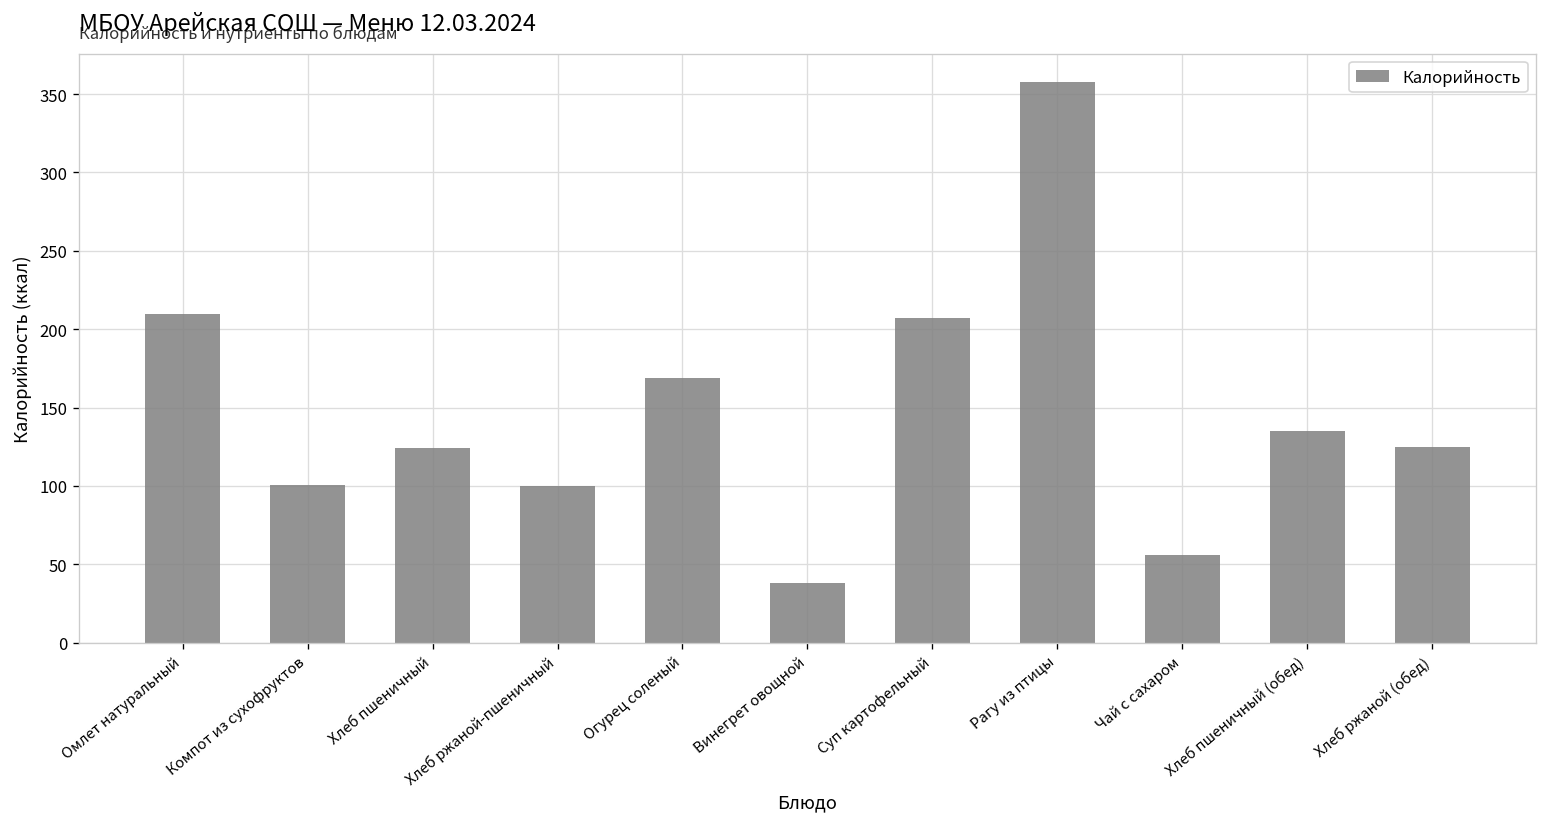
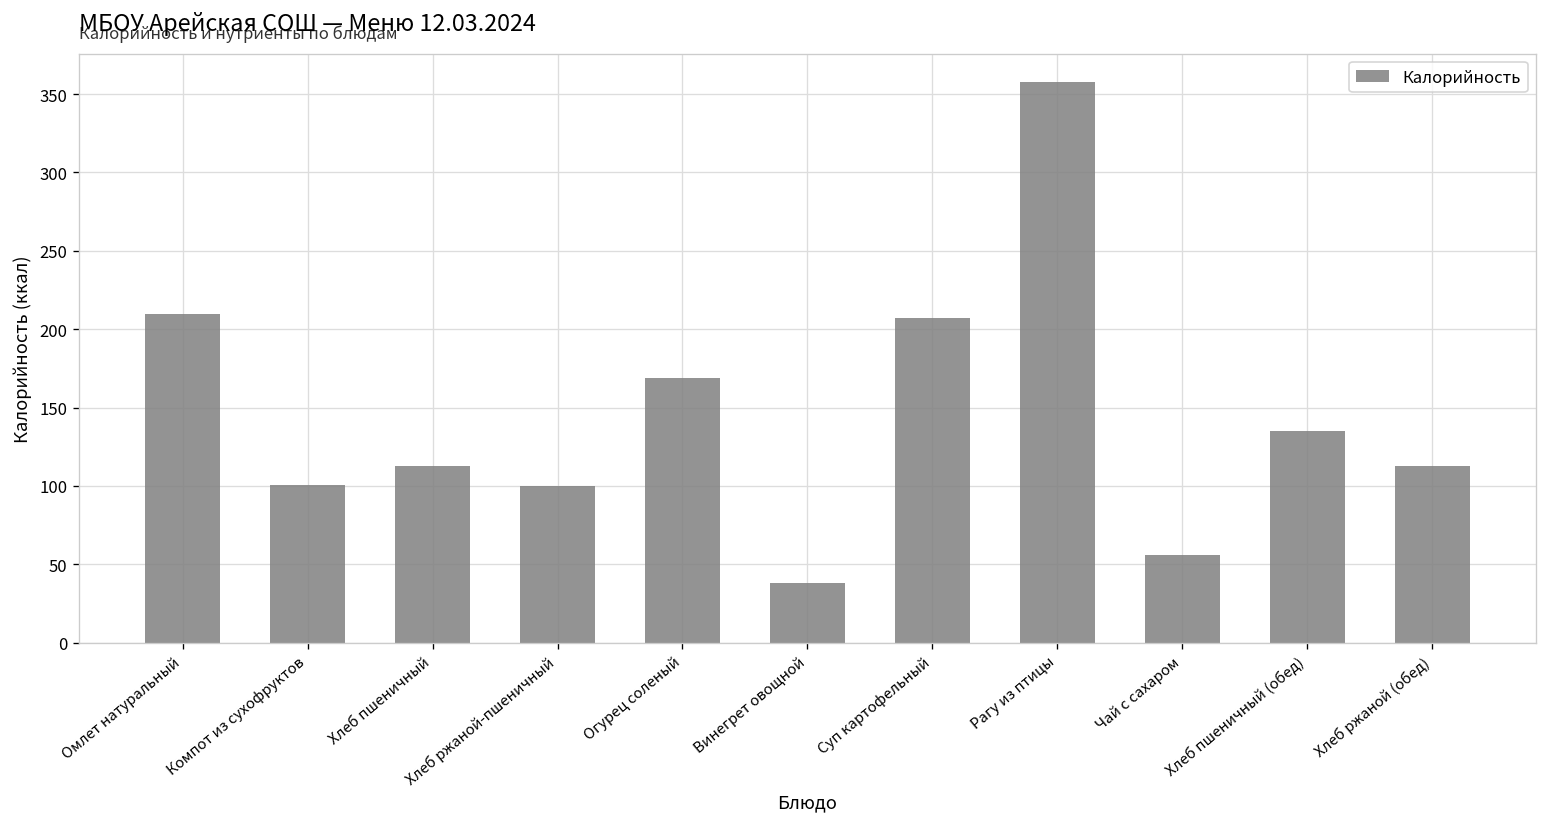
  {
    "Омлет натуральный": 210,
    "Компот из сухофруктов": 101,
-   "Хлеб пшеничный": 124,
+   "Хлеб пшеничный": 113,
    "Хлеб ржаной-пшеничный": 100,
    "Огурец соленый": 169,
    "Винегрет овощной": 38,
    "Суп картофельный": 207,
    "Рагу из птицы": 358,
    "Чай с сахаром": 56,
    "Хлеб пшеничный (обед)": 135,
-   "Хлеб ржаной (обед)": 125
+   "Хлеб ржаной (обед)": 113
  }
